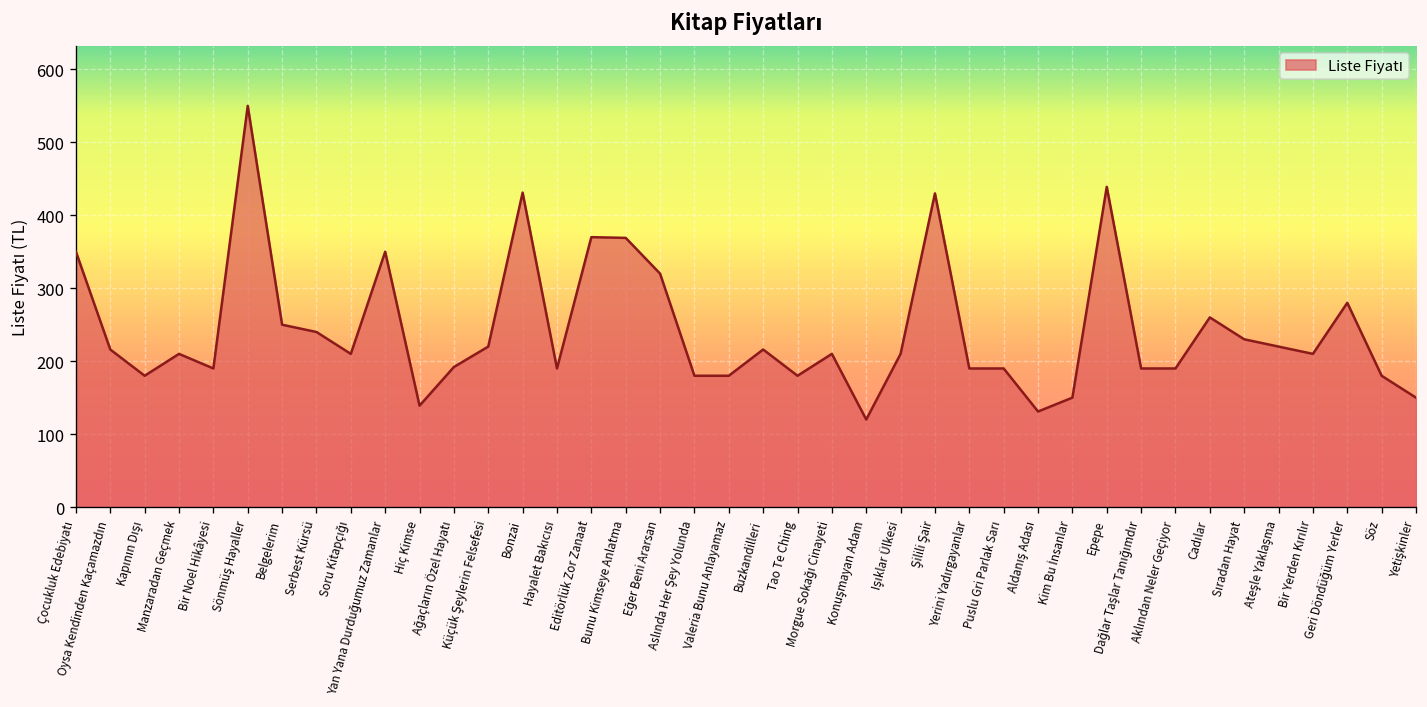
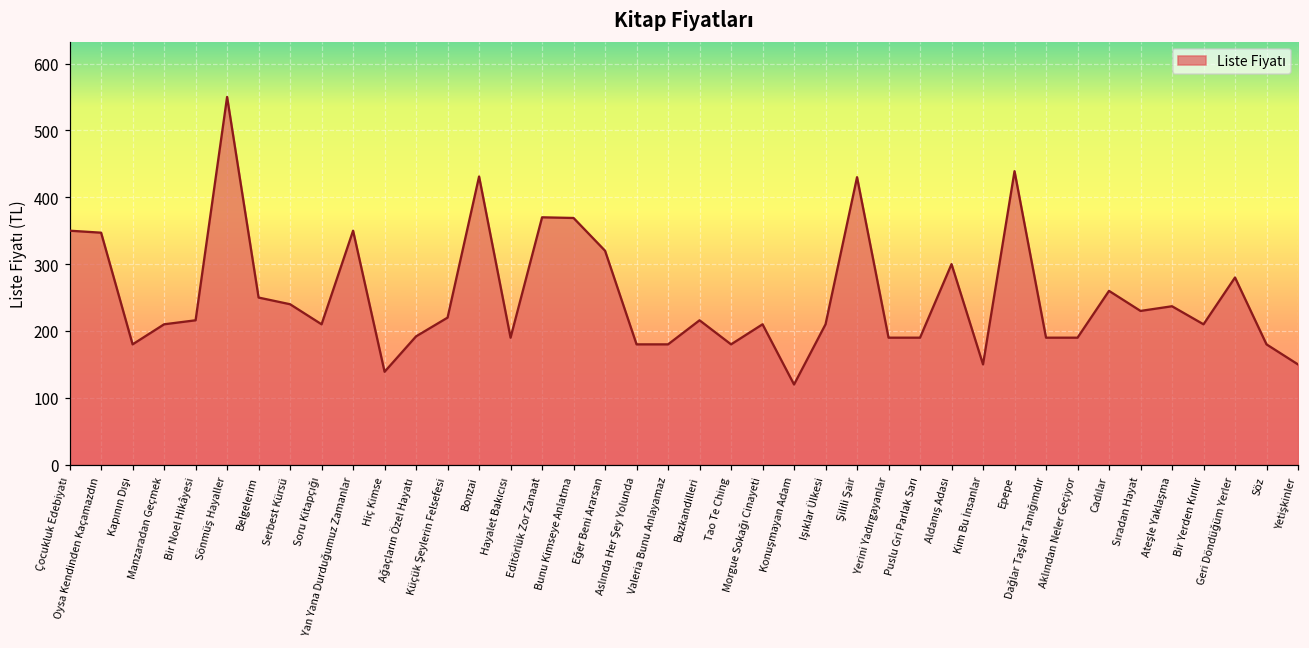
  {
    "Çocukluk Edebiyatı": 350,
-   "Oysa Kendinden Kaçamazdın": 220,
+   "Oysa Kendinden Kaçamazdın": 350,
    "Kapının Dışı": 180,
    "Manzaradan Geçmek": 210,
-   "Bir Noel Hikâyesi": 190,
+   "Bir Noel Hikâyesi": 220,
    "Sönmüş Hayaller": 550,
    "Belgelerim": 250,
    "Serbest Kürsü": 240,
    "Soru Kitapçığı": 210,
    "Yan Yana Durduğumuz Zamanlar": 350,
    "Hiç Kimse": 140,
    "Ağaçların Özel Hayatı": 190,
    "Küçük Şeylerin Felsefesi": 220,
    "Bonzai": 430,
    "Hayalet Bakıcısı": 190,
    "Editörlük Zor Zanaat": 370,
    "Bunu Kimseye Anlatma": 370,
    "Eğer Beni Ararsan": 320,
    "Aslında Her Şey Yolunda": 180,
    "Valeria Bunu Anlayamaz": 180,
    "Buzkandilleri": 220,
    "Tao Te Ching": 180,
    "Morgue Sokağı Cinayeti": 210,
    "Konuşmayan Adam": 120,
    "Işıklar Ülkesi": 210,
    "Şilili Şair": 430,
    "Yerini Yadırgayanlar": 190,
    "Puslu Gri Parlak Sarı": 190,
-   "Aldanış Adası": 130,
+   "Aldanış Adası": 300,
    "Kim Bu İnsanlar": 150,
    "Epepe": 440,
    "Dağlar Taşlar Tanığımdır": 190,
    "Aklından Neler Geçiyor": 190,
    "Cadılar": 260,
    "Sıradan Hayat": 230,
-   "Ateşle Yaklaşma": 220,
+   "Ateşle Yaklaşma": 240,
    "Bir Yerden Kırılır": 210,
    "Geri Döndüğüm Yerler": 280,
    "Söz": 180,
    "Yetişkinler": 150
  }
